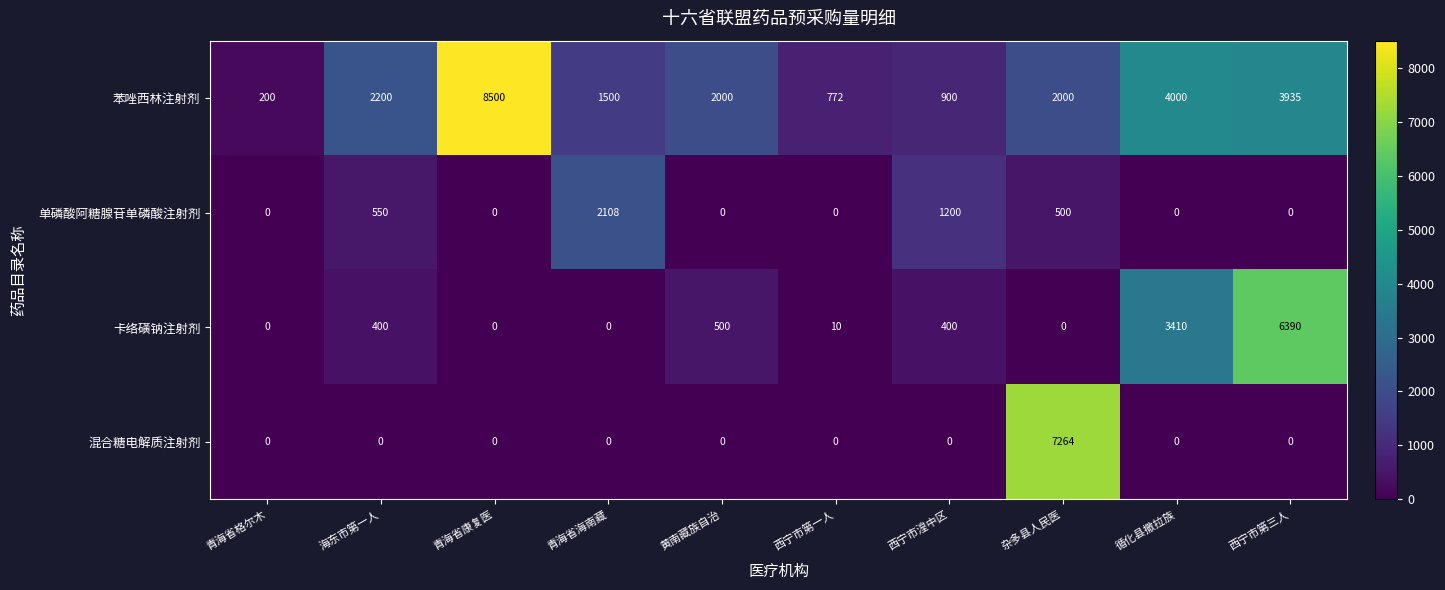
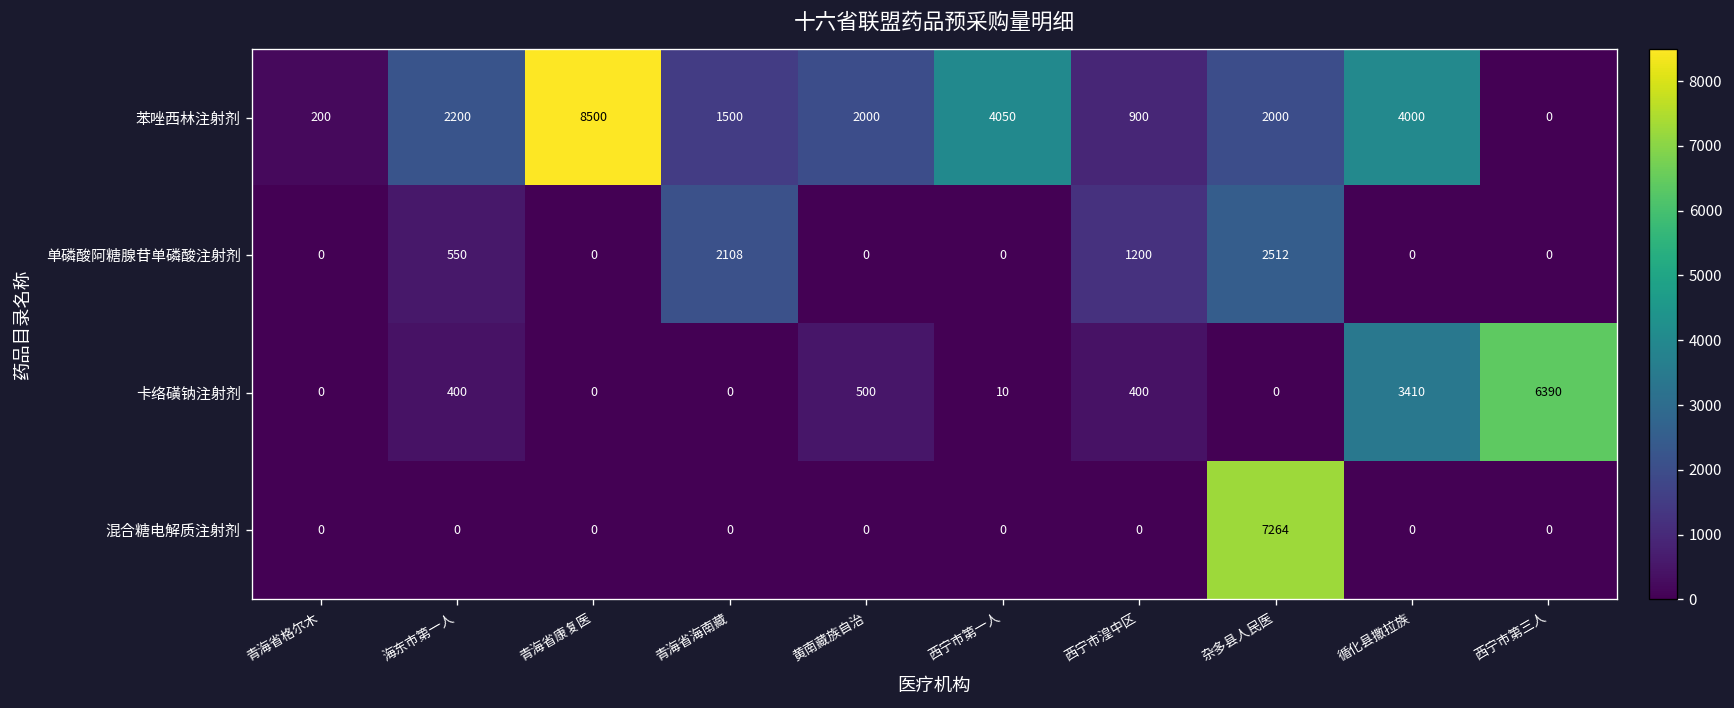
  {
    "苯唑西林注射剂": {
      "青海省格尔木": 200,
      "海东市第一人": 2200,
      "青海省康复医": 8500,
      "青海省海南藏": 1500,
      "黄南藏族自治": 2000,
-     "西宁市第一人": 772,
+     "西宁市第一人": 4050,
      "西宁市湟中区": 900,
      "杂多县人民医": 2000,
      "循化县撒拉族": 4000,
-     "西宁市第三人": 3935
+     "西宁市第三人": 0
    },
    "单磷酸阿糖腺苷单磷酸注射剂": {
      "青海省格尔木": 0,
      "海东市第一人": 550,
      "青海省康复医": 0,
      "青海省海南藏": 2108,
      "黄南藏族自治": 0,
      "西宁市第一人": 0,
      "西宁市湟中区": 1200,
-     "杂多县人民医": 500,
+     "杂多县人民医": 2512,
      "循化县撒拉族": 0,
      "西宁市第三人": 0
    },
    "卡络磺钠注射剂": {
      "青海省格尔木": 0,
      "海东市第一人": 400,
      "青海省康复医": 0,
      "青海省海南藏": 0,
      "黄南藏族自治": 500,
      "西宁市第一人": 10,
      "西宁市湟中区": 400,
      "杂多县人民医": 0,
      "循化县撒拉族": 3410,
      "西宁市第三人": 6390
    },
    "混合糖电解质注射剂": {
      "青海省格尔木": 0,
      "海东市第一人": 0,
      "青海省康复医": 0,
      "青海省海南藏": 0,
      "黄南藏族自治": 0,
      "西宁市第一人": 0,
      "西宁市湟中区": 0,
      "杂多县人民医": 7264,
      "循化县撒拉族": 0,
      "西宁市第三人": 0
    }
  }
